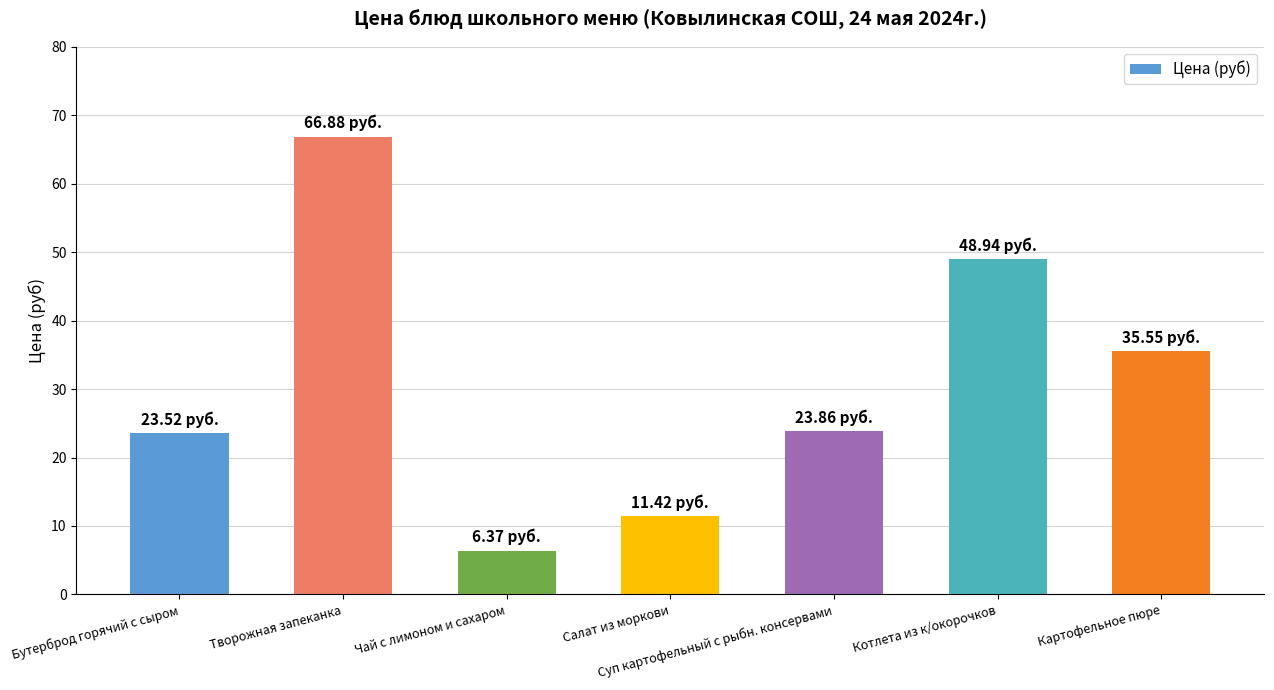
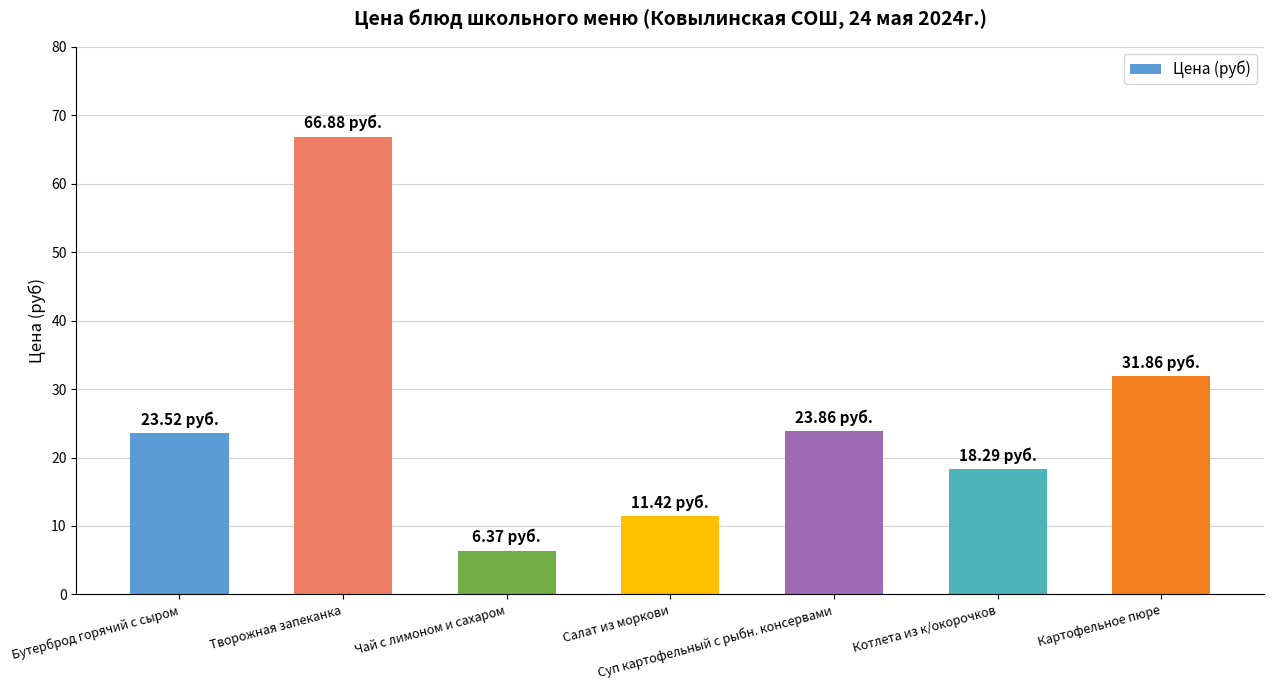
  {
    "Бутерброд горячий с сыром": 23.52,
    "Творожная запеканка": 66.88,
    "Чай с лимоном и сахаром": 6.37,
    "Салат из моркови": 11.42,
    "Суп картофельный с рыбн. консервами": 23.86,
-   "Котлета из к/окорочков": 48.94,
-   "Картофельное пюре": 35.55
+   "Котлета из к/окорочков": 18.29,
+   "Картофельное пюре": 31.86
  }
